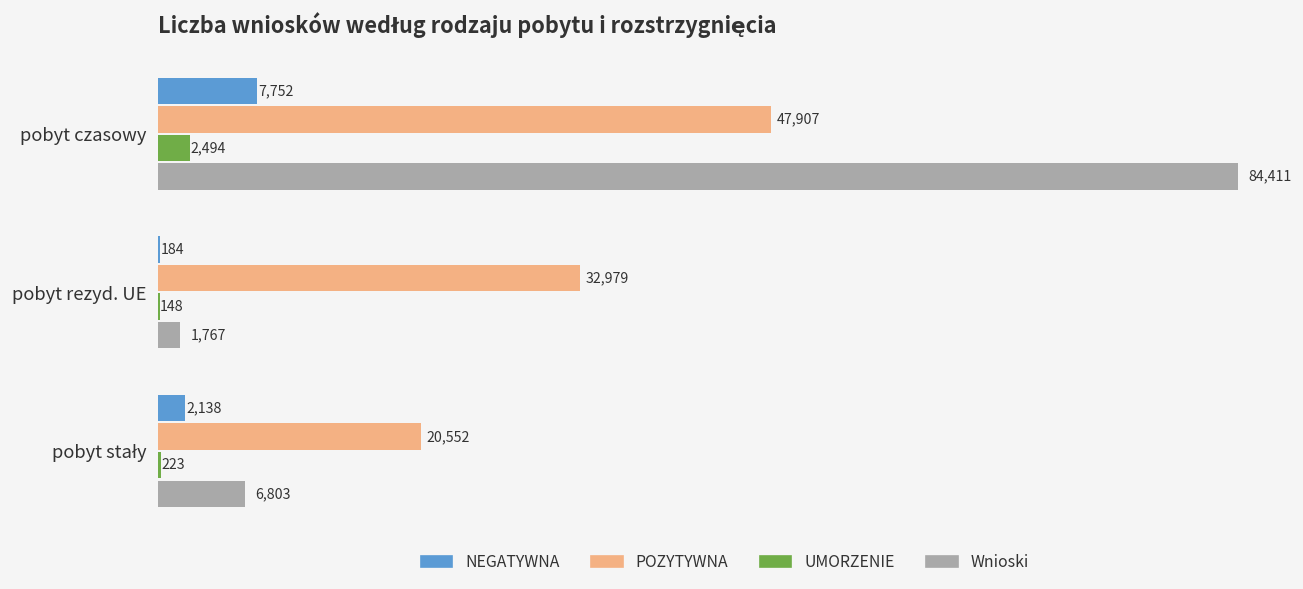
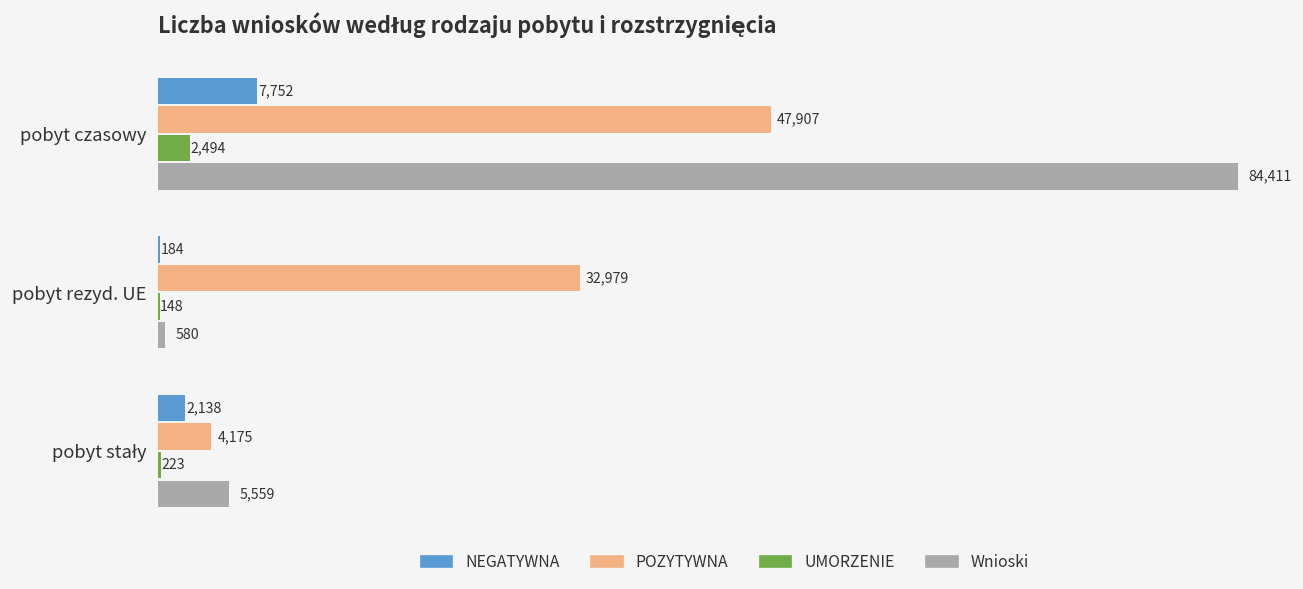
  {
    "NEGATYWNA": {
      "pobyt czasowy": "7,752",
      "pobyt rezyd. UE": "184",
      "pobyt stały": "2,138"
    },
    "POZYTYWNA": {
      "pobyt czasowy": "47,907",
      "pobyt rezyd. UE": "32,979",
-     "pobyt stały": "20,552"
+     "pobyt stały": "4,175"
    },
    "UMORZENIE": {
      "pobyt czasowy": "2,494",
      "pobyt rezyd. UE": "148",
      "pobyt stały": "223"
    },
    "Wnioski": {
      "pobyt czasowy": "84,411",
-     "pobyt rezyd. UE": "1,767",
-     "pobyt stały": "6,803"
+     "pobyt rezyd. UE": "580",
+     "pobyt stały": "5,559"
    }
  }
